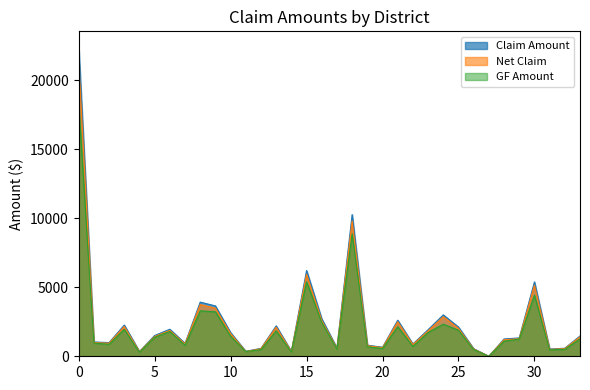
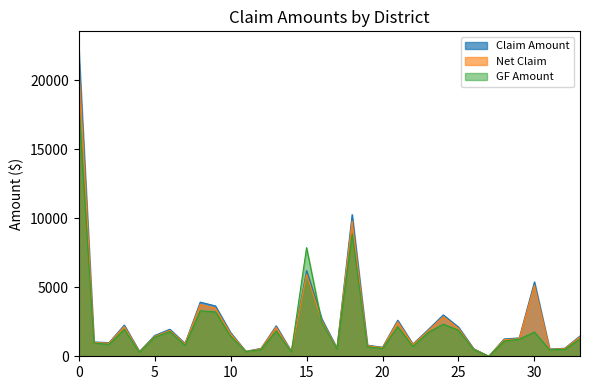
  {
    "Claim Amount": {
      "0": 22400,
      "15": 6200,
      "30": 5400
    },
    "Net Claim": {
      "0": 21400,
      "15": 5900,
      "30": 5100
    },
    "GF Amount": {
      "0": 18300,
      "10": 1500,
-     "15": 5400,
-     "30": 4400
+     "15": 7900,
+     "30": 1800
    }
  }
